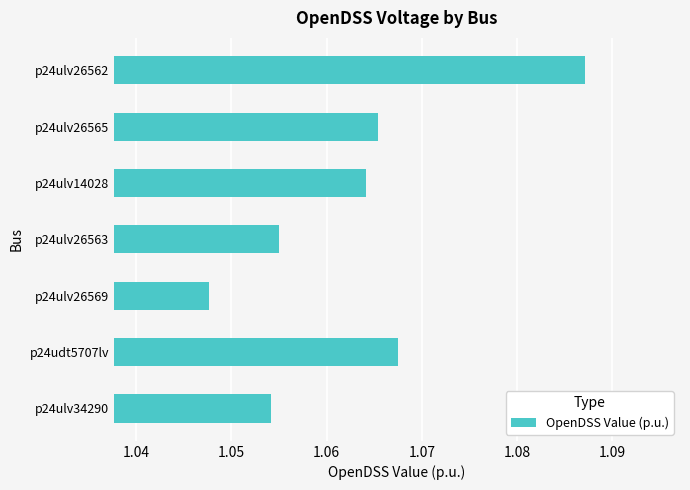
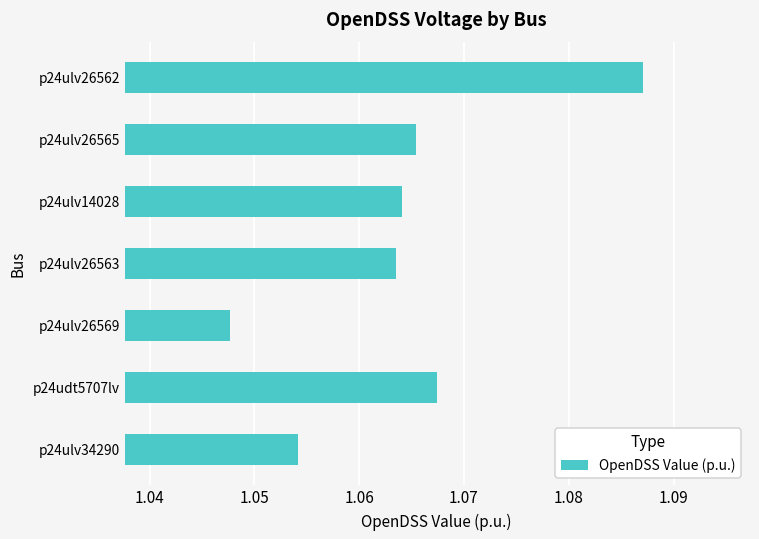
  {
    "p24ulv26562": 1.087,
    "p24ulv26565": 1.065,
    "p24ulv14028": 1.064,
-   "p24ulv26563": 1.055,
+   "p24ulv26563": 1.063,
    "p24ulv26569": 1.048,
    "p24udt5707lv": 1.067,
    "p24ulv34290": 1.054
  }
